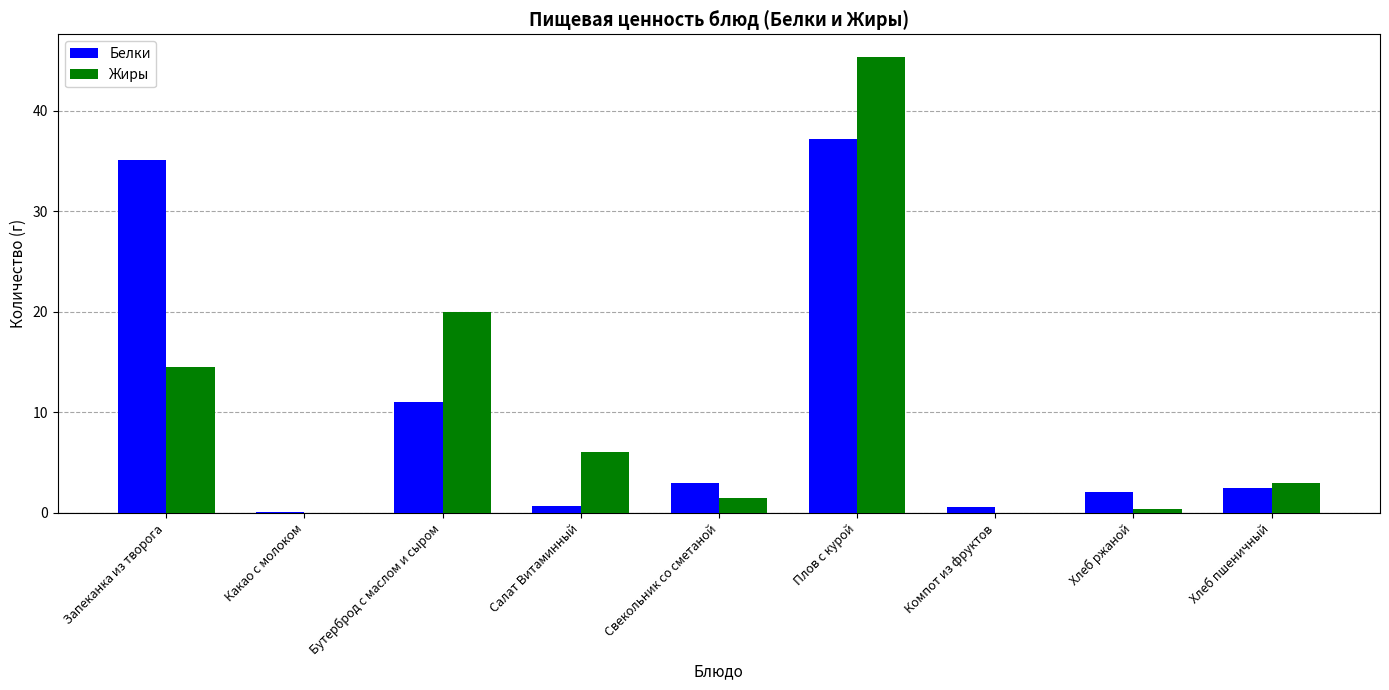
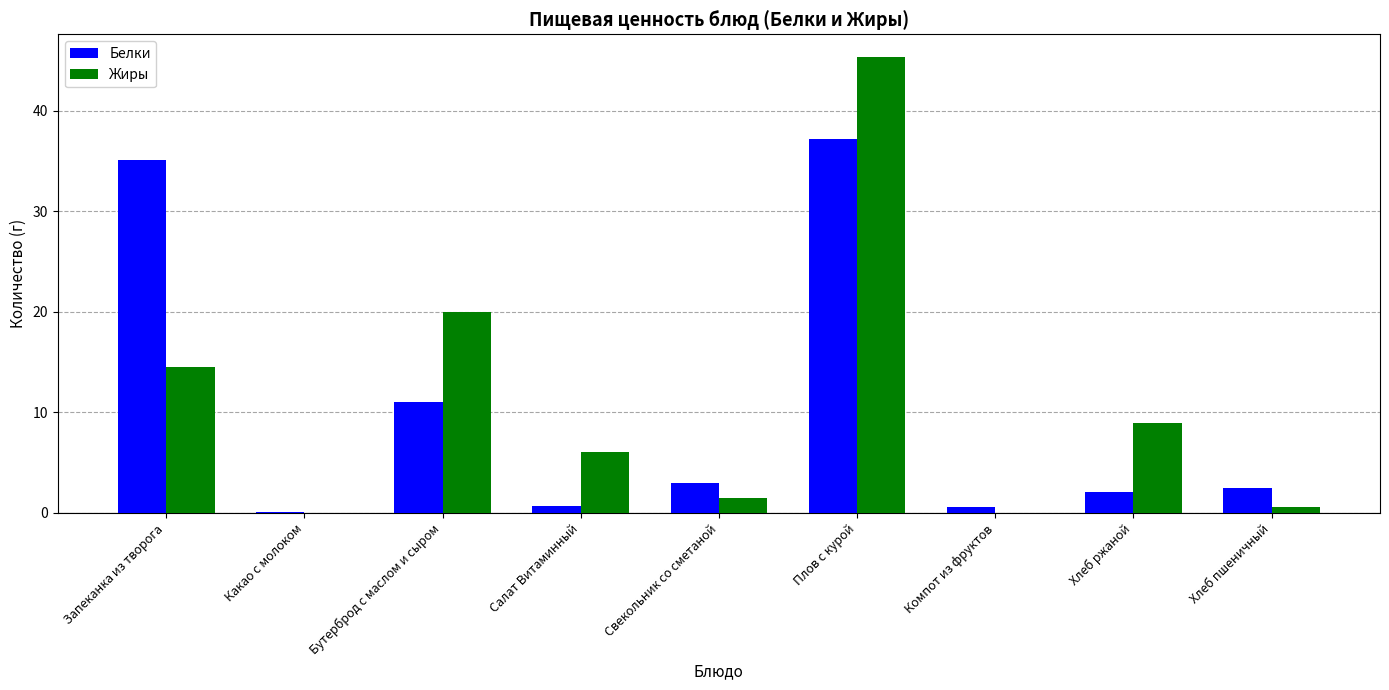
  {
    "Белки": {
      "Запеканка из творога": 35.1,
      "Бутерброд с маслом и сыром": 11.0,
      "Салат Витаминный": 0.7,
      "Свекольник со сметаной": 3.0,
      "Плов с курой": 37.2,
      "Компот из фруктов": 0.6,
      "Хлеб ржаной": 2.1,
      "Хлеб пшеничный": 2.4
    },
    "Жиры": {
      "Запеканка из творога": 14.5,
      "Какао с молоком": 0.0,
      "Бутерброд с маслом и сыром": 19.9,
      "Салат Витаминный": 6.1,
      "Свекольник со сметаной": 1.5,
      "Плов с курой": 45.3,
      "Компот из фруктов": 0.0,
-     "Хлеб ржаной": 0.4,
-     "Хлеб пшеничный": 3.0
+     "Хлеб ржаной": 8.9,
+     "Хлеб пшеничный": 0.6
    }
  }
